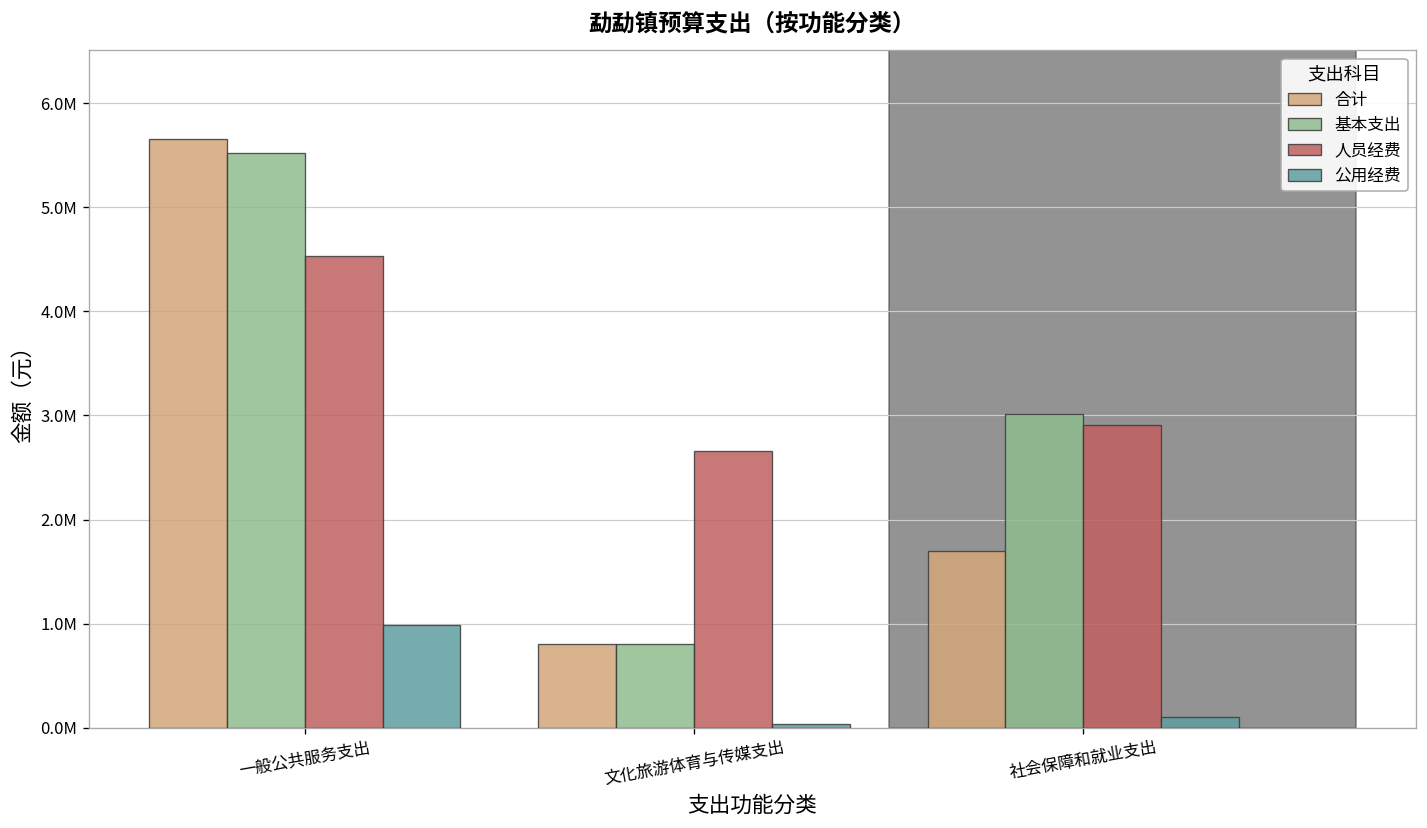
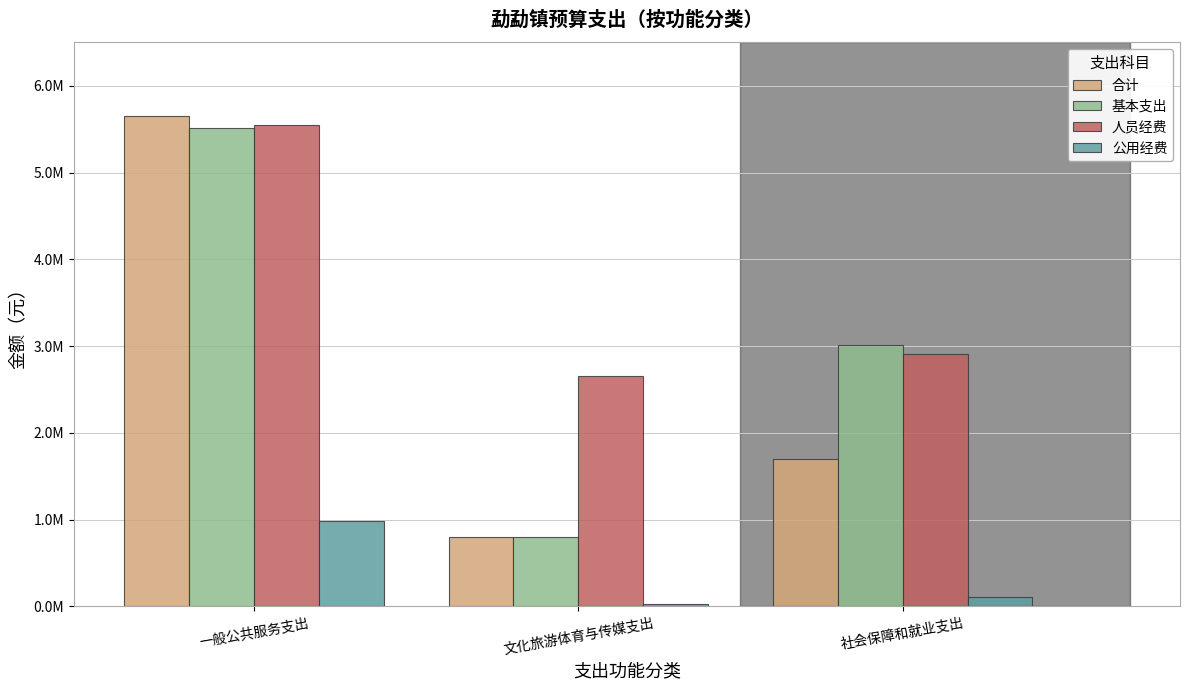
  {
    "合计": {
      "一般公共服务支出": 5700000,
      "文化旅游体育与传媒支出": 800000,
      "社会保障和就业支出": 1700000
    },
    "人员经费": {
-     "一般公共服务支出": 4500000,
+     "一般公共服务支出": 5600000,
      "文化旅游体育与传媒支出": 2700000,
      "社会保障和就业支出": 2900000
    }
  }
